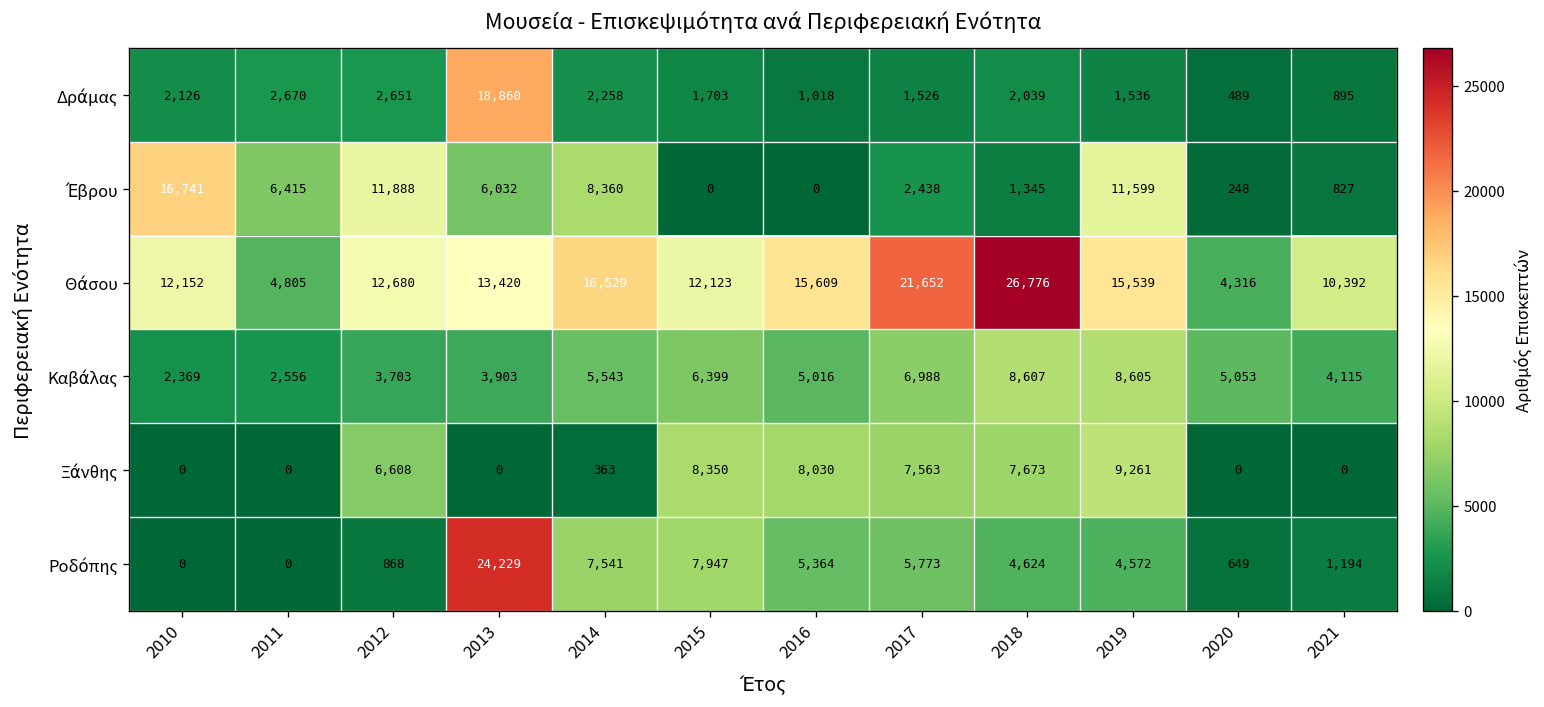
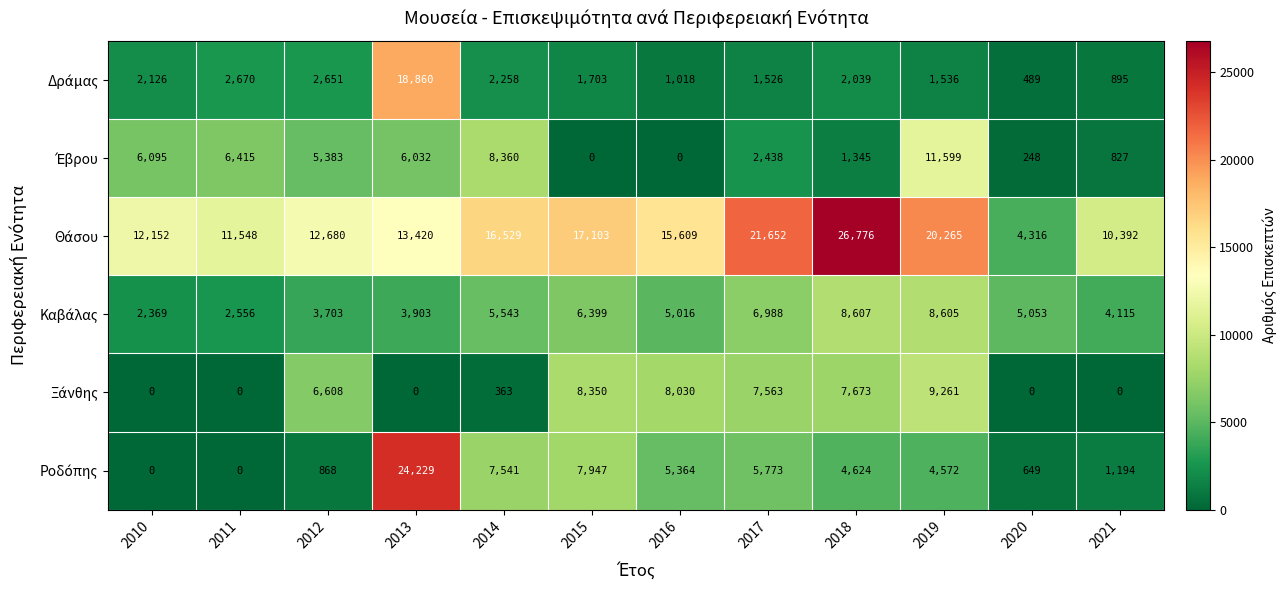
  {
    "Δράμας": {
      "2010": "2,126",
      "2011": "2,670",
      "2012": "2,651",
      "2013": "18,860",
      "2014": "2,258",
      "2015": "1,703",
      "2016": "1,018",
      "2017": "1,526",
      "2018": "2,039",
      "2019": "1,536",
      "2020": "489",
      "2021": "895"
    },
    "Έβρου": {
-     "2010": "16,741",
+     "2010": "6,095",
      "2011": "6,415",
-     "2012": "11,888",
+     "2012": "5,383",
      "2013": "6,032",
      "2014": "8,360",
      "2015": "0",
      "2016": "0",
      "2017": "2,438",
      "2018": "1,345",
      "2019": "11,599",
      "2020": "248",
      "2021": "827"
    },
    "Θάσου": {
      "2010": "12,152",
-     "2011": "4,805",
+     "2011": "11,548",
      "2012": "12,680",
      "2013": "13,420",
      "2014": "16,529",
-     "2015": "12,123",
+     "2015": "17,103",
      "2016": "15,609",
      "2017": "21,652",
      "2018": "26,776",
-     "2019": "15,539",
+     "2019": "20,265",
      "2020": "4,316",
      "2021": "10,392"
    },
    "Καβάλας": {
      "2010": "2,369",
      "2011": "2,556",
      "2012": "3,703",
      "2013": "3,903",
      "2014": "5,543",
      "2015": "6,399",
      "2016": "5,016",
      "2017": "6,988",
      "2018": "8,607",
      "2019": "8,605",
      "2020": "5,053",
      "2021": "4,115"
    },
    "Ξάνθης": {
      "2010": "0",
      "2011": "0",
      "2012": "6,608",
      "2013": "0",
      "2014": "363",
      "2015": "8,350",
      "2016": "8,030",
      "2017": "7,563",
      "2018": "7,673",
      "2019": "9,261",
      "2020": "0",
      "2021": "0"
    },
    "Ροδόπης": {
      "2010": "0",
      "2011": "0",
      "2012": "868",
      "2013": "24,229",
      "2014": "7,541",
      "2015": "7,947",
      "2016": "5,364",
      "2017": "5,773",
      "2018": "4,624",
      "2019": "4,572",
      "2020": "649",
      "2021": "1,194"
    }
  }
